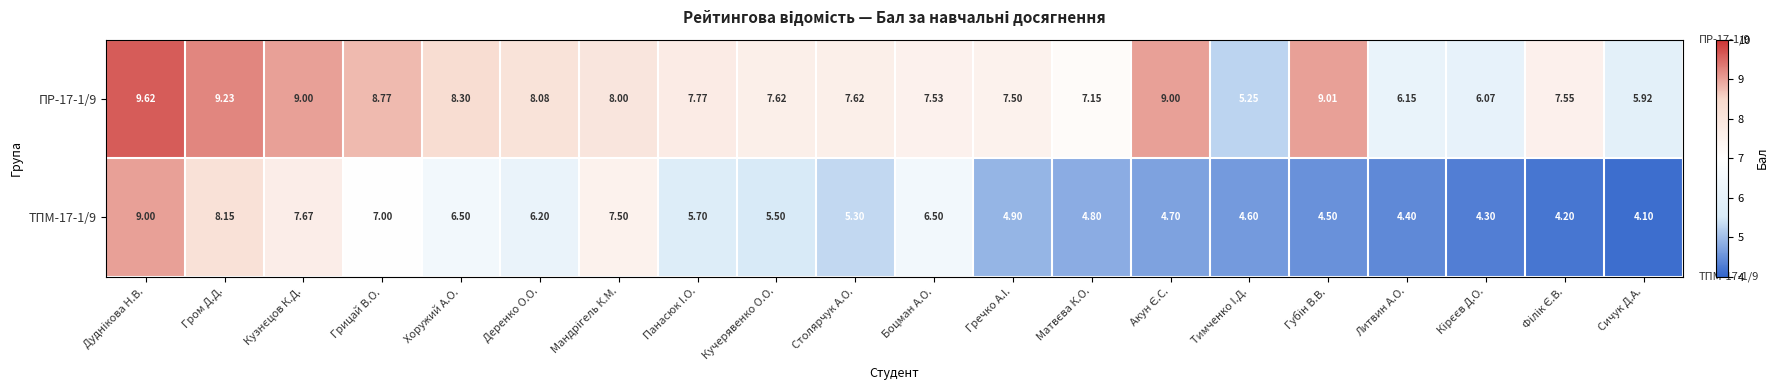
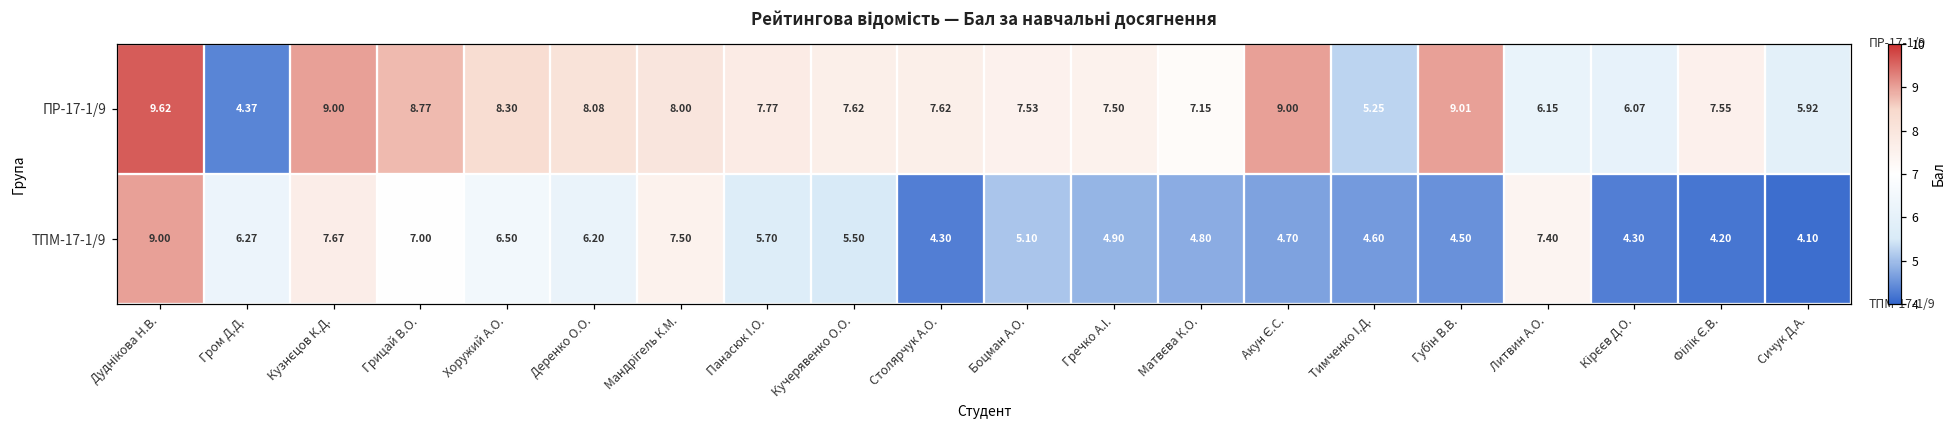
  {
    "ПР-17-1/9": {
      "Дуднікова Н.В.": 9.62,
-     "Гром Д.Д.": 9.23,
+     "Гром Д.Д.": 4.37,
      "Кузнєцов К.Д.": 9.00,
      "Грицай В.О.": 8.77,
      "Хоружий А.О.": 8.30,
      "Деренко О.О.": 8.08,
      "Мандрігель К.М.": 8.00,
      "Панасюк І.О.": 7.77,
      "Кучерявенко О.О.": 7.62,
      "Столярчук А.О.": 7.62,
      "Боцман А.О.": 7.53,
      "Гречко А.І.": 7.50,
      "Матвєва К.О.": 7.15,
      "Акун Є.С.": 9.00,
      "Тимченко І.Д.": 5.25,
      "Губін В.В.": 9.01,
      "Литвин А.О.": 6.15,
      "Кірєєв Д.О.": 6.07,
      "Філік Є.В.": 7.55,
      "Сичук Д.А.": 5.92
    },
    "ТПМ-17-1/9": {
      "Дуднікова Н.В.": 9.00,
-     "Гром Д.Д.": 8.15,
+     "Гром Д.Д.": 6.27,
      "Кузнєцов К.Д.": 7.67,
      "Грицай В.О.": 7.00,
      "Хоружий А.О.": 6.50,
      "Деренко О.О.": 6.20,
      "Мандрігель К.М.": 7.50,
      "Панасюк І.О.": 5.70,
      "Кучерявенко О.О.": 5.50,
-     "Столярчук А.О.": 5.30,
-     "Боцман А.О.": 6.50,
+     "Столярчук А.О.": 4.30,
+     "Боцман А.О.": 5.10,
      "Гречко А.І.": 4.90,
      "Матвєва К.О.": 4.80,
      "Акун Є.С.": 4.70,
      "Тимченко І.Д.": 4.60,
      "Губін В.В.": 4.50,
-     "Литвин А.О.": 4.40,
+     "Литвин А.О.": 7.40,
      "Кірєєв Д.О.": 4.30,
      "Філік Є.В.": 4.20,
      "Сичук Д.А.": 4.10
    }
  }
